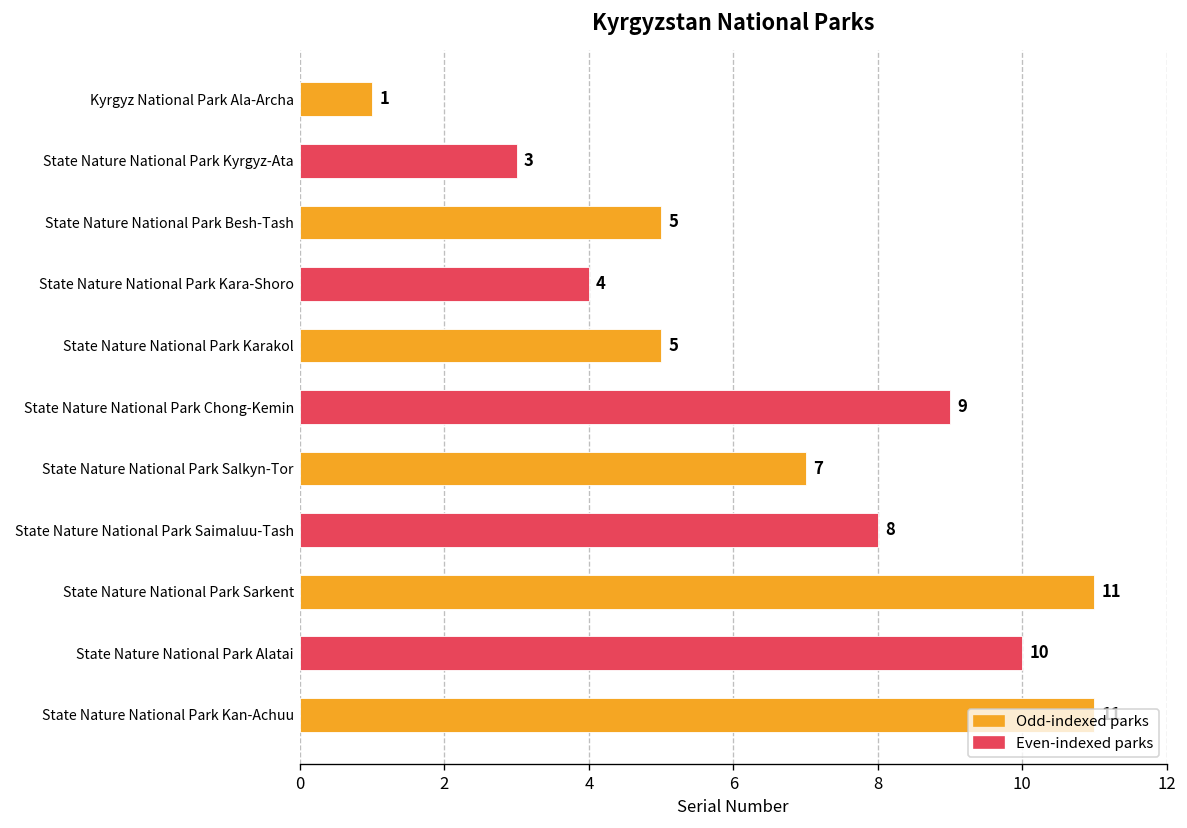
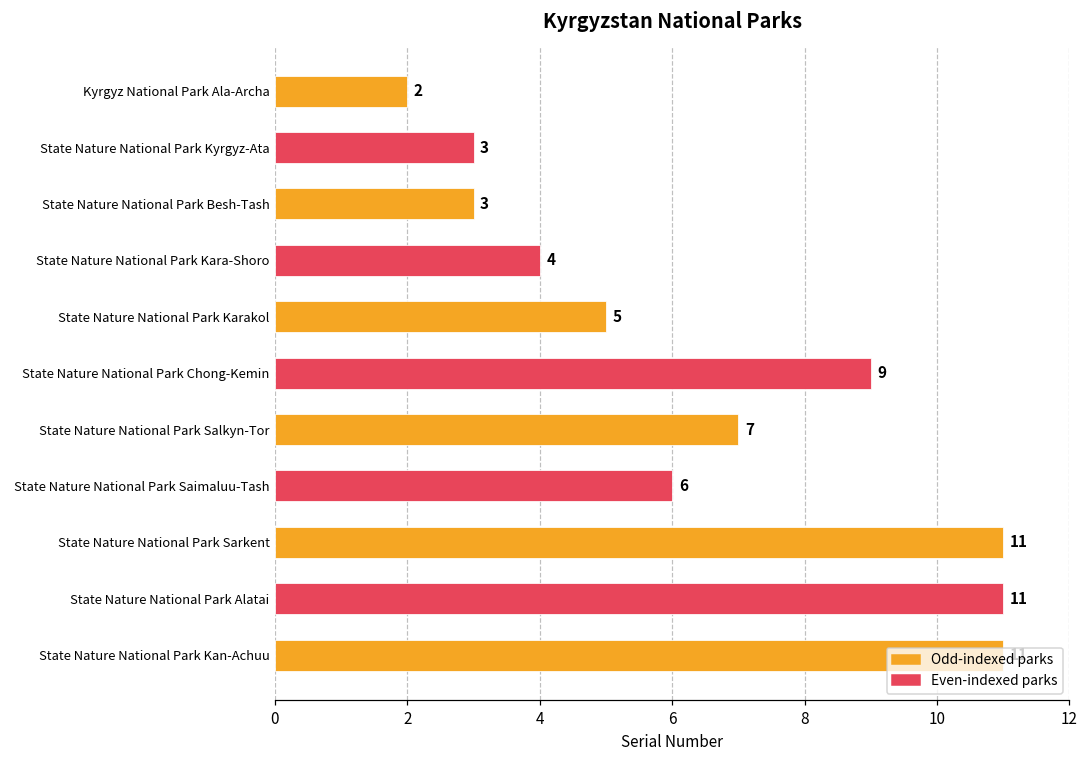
  {
-   "Kyrgyz National Park Ala-Archa": 1,
+   "Kyrgyz National Park Ala-Archa": 2,
    "State Nature National Park Kyrgyz-Ata": 3,
-   "State Nature National Park Besh-Tash": 5,
+   "State Nature National Park Besh-Tash": 3,
    "State Nature National Park Kara-Shoro": 4,
    "State Nature National Park Karakol": 5,
    "State Nature National Park Chong-Kemin": 9,
    "State Nature National Park Salkyn-Tor": 7,
-   "State Nature National Park Saimaluu-Tash": 8,
+   "State Nature National Park Saimaluu-Tash": 6,
    "State Nature National Park Sarkent": 11,
-   "State Nature National Park Alatai": 10
+   "State Nature National Park Alatai": 11
  }
